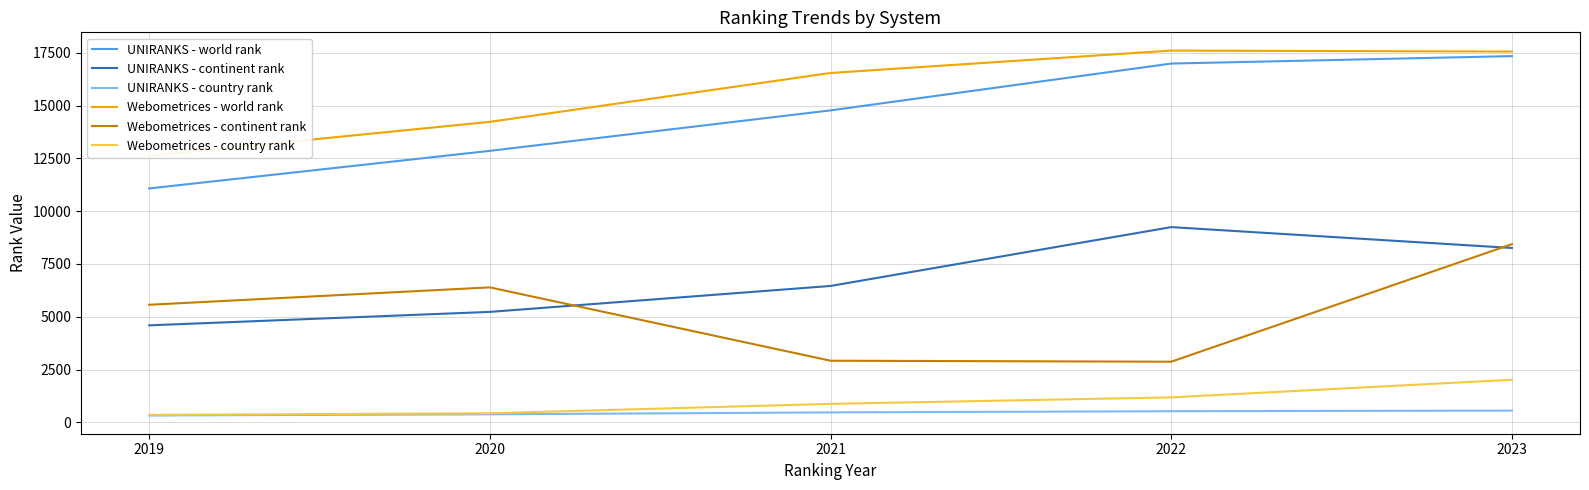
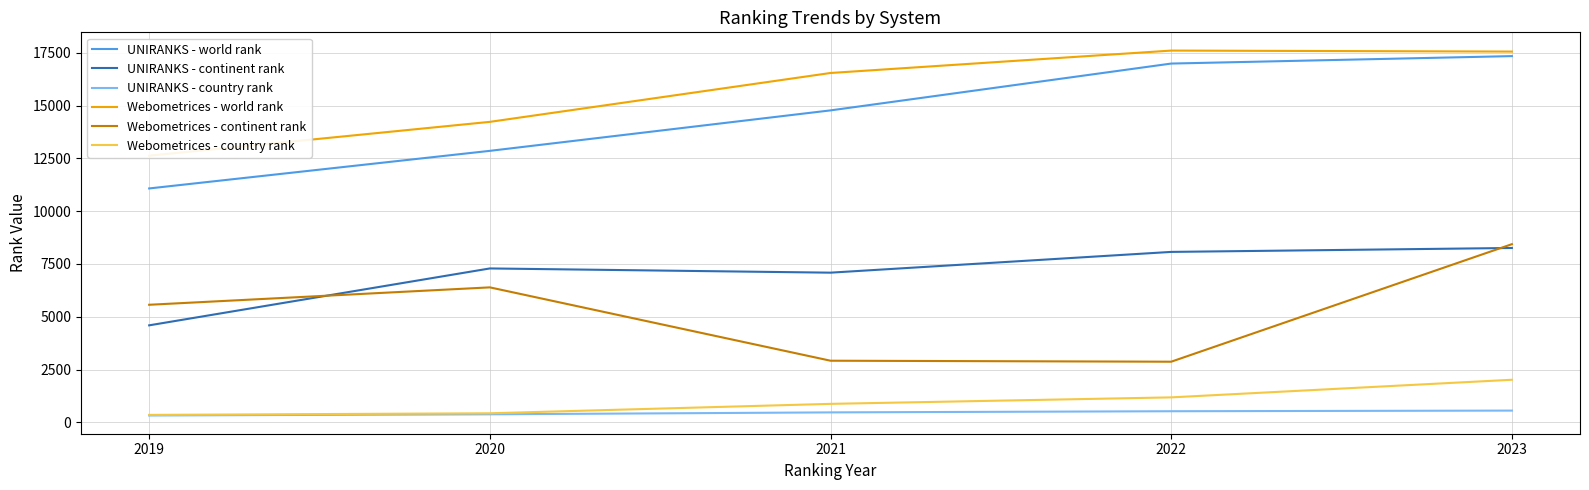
  {
    "UNIRANKS - continent rank": {
      "2019": 4600,
-     "2020": 5200,
-     "2021": 6500,
-     "2022": 9200,
+     "2020": 7300,
+     "2021": 7100,
+     "2022": 8100,
      "2023": 8300
    },
    "Webometrices - country rank": {
      "2021": 900,
      "2022": 1200,
      "2023": 2000
    }
  }
